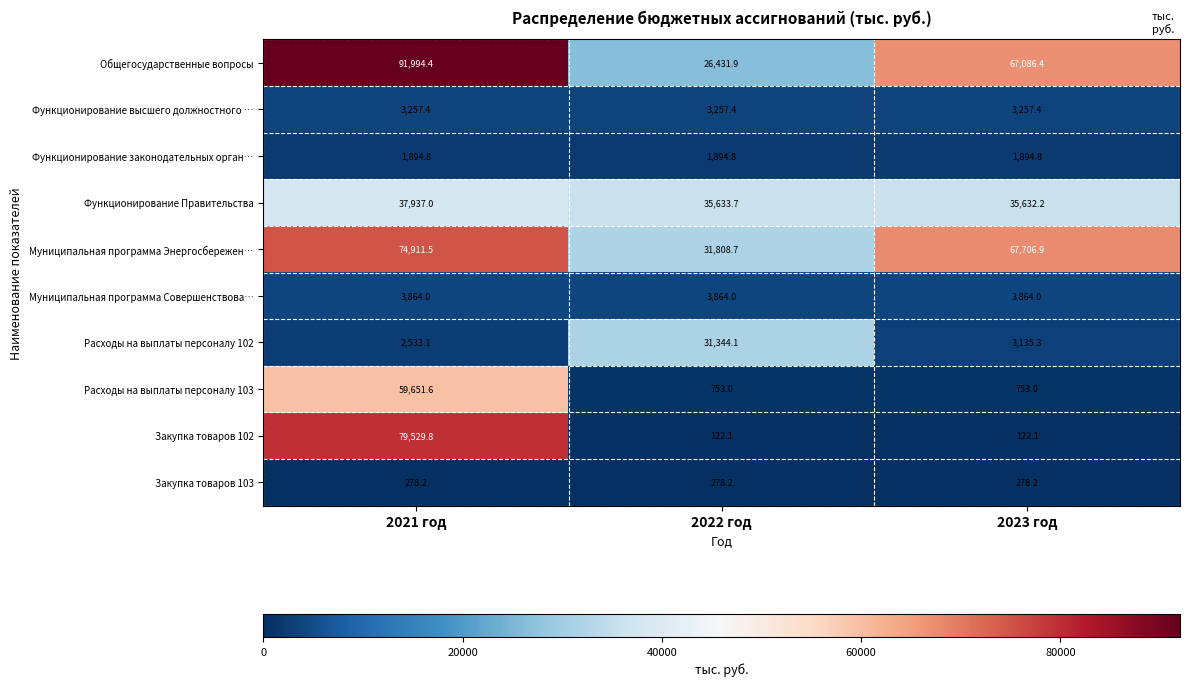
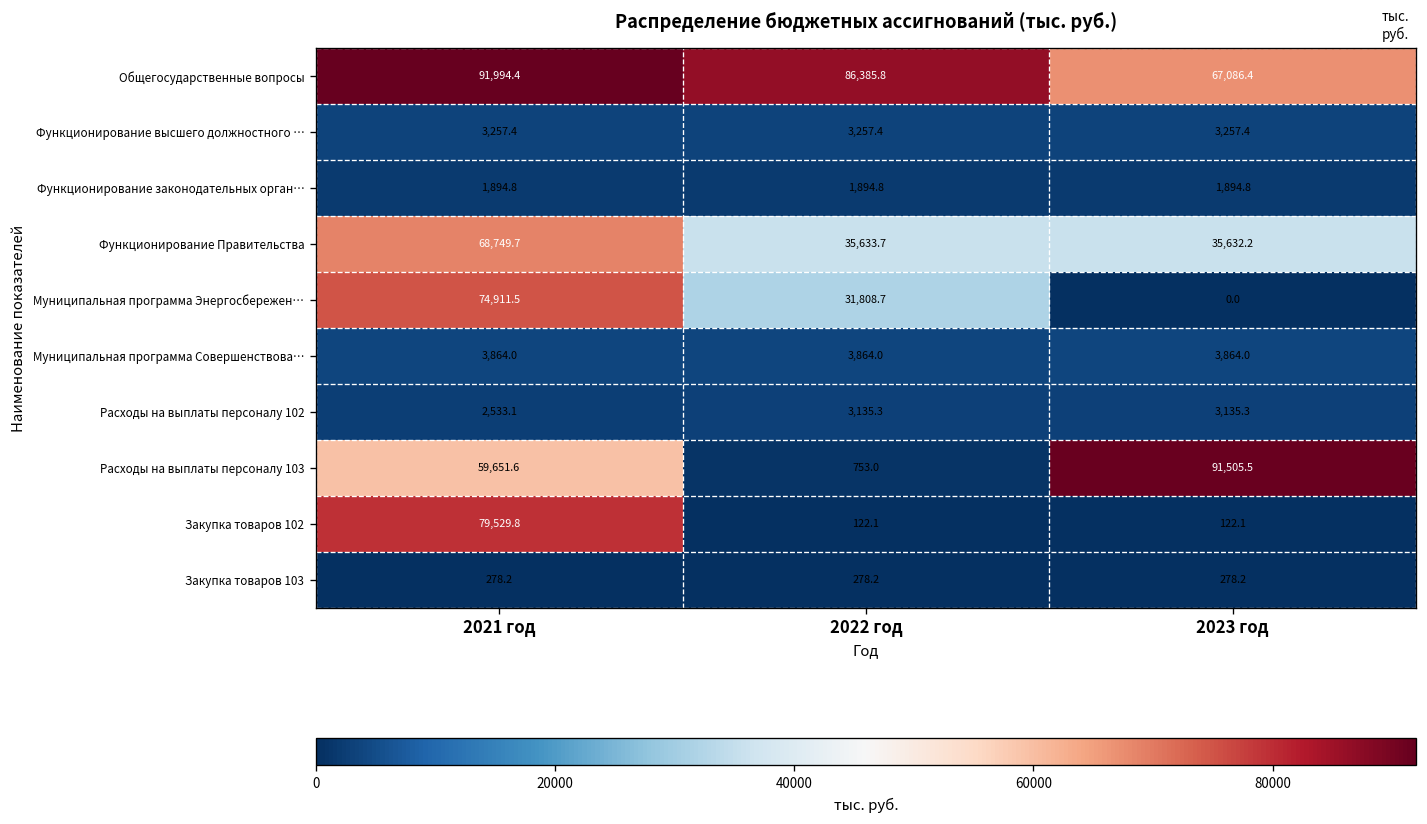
  {
    "Общегосударственные вопросы": {
      "2021 год": "91,994.4",
-     "2022 год": "26,431.9",
+     "2022 год": "86,385.8",
      "2023 год": "67,086.4"
    },
    "Функционирование высшего должностного …": {
      "2021 год": "3,257.4",
      "2022 год": "3,257.4",
      "2023 год": "3,257.4"
    },
    "Функционирование законодательных орган…": {
      "2021 год": "1,894.8",
      "2022 год": "1,894.8",
      "2023 год": "1,894.8"
    },
    "Функционирование Правительства": {
-     "2021 год": "37,937.0",
+     "2021 год": "68,749.7",
      "2022 год": "35,633.7",
      "2023 год": "35,632.2"
    },
    "Муниципальная программа Энергосбережен…": {
      "2021 год": "74,911.5",
      "2022 год": "31,808.7",
-     "2023 год": "67,706.9"
+     "2023 год": "0.0"
    },
    "Муниципальная программа Совершенствова…": {
      "2021 год": "3,864.0",
      "2022 год": "3,864.0",
      "2023 год": "3,864.0"
    },
    "Расходы на выплаты персоналу 102": {
      "2021 год": "2,533.1",
-     "2022 год": "31,344.1",
+     "2022 год": "3,135.3",
      "2023 год": "3,135.3"
    },
    "Расходы на выплаты персоналу 103": {
      "2021 год": "59,651.6",
      "2022 год": "753.0",
-     "2023 год": "753.0"
+     "2023 год": "91,505.5"
    },
    "Закупка товаров 102": {
      "2021 год": "79,529.8",
      "2022 год": "122.1",
      "2023 год": "122.1"
    },
    "Закупка товаров 103": {
      "2021 год": "278.2",
      "2022 год": "278.2",
      "2023 год": "278.2"
    }
  }
